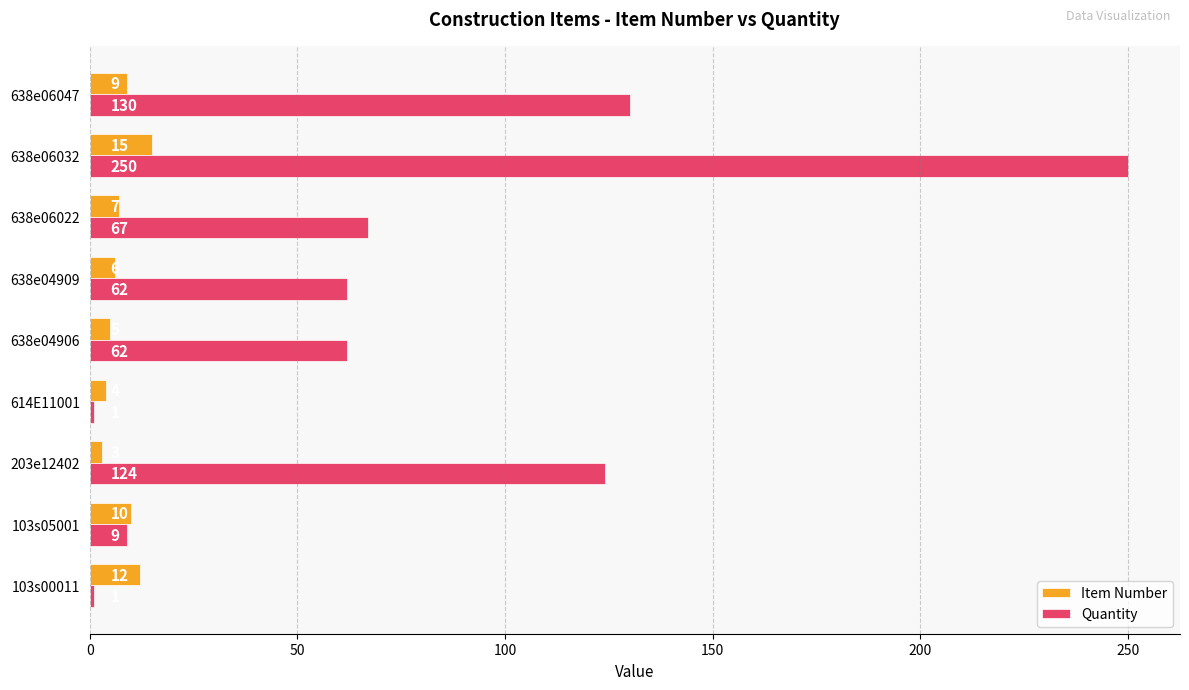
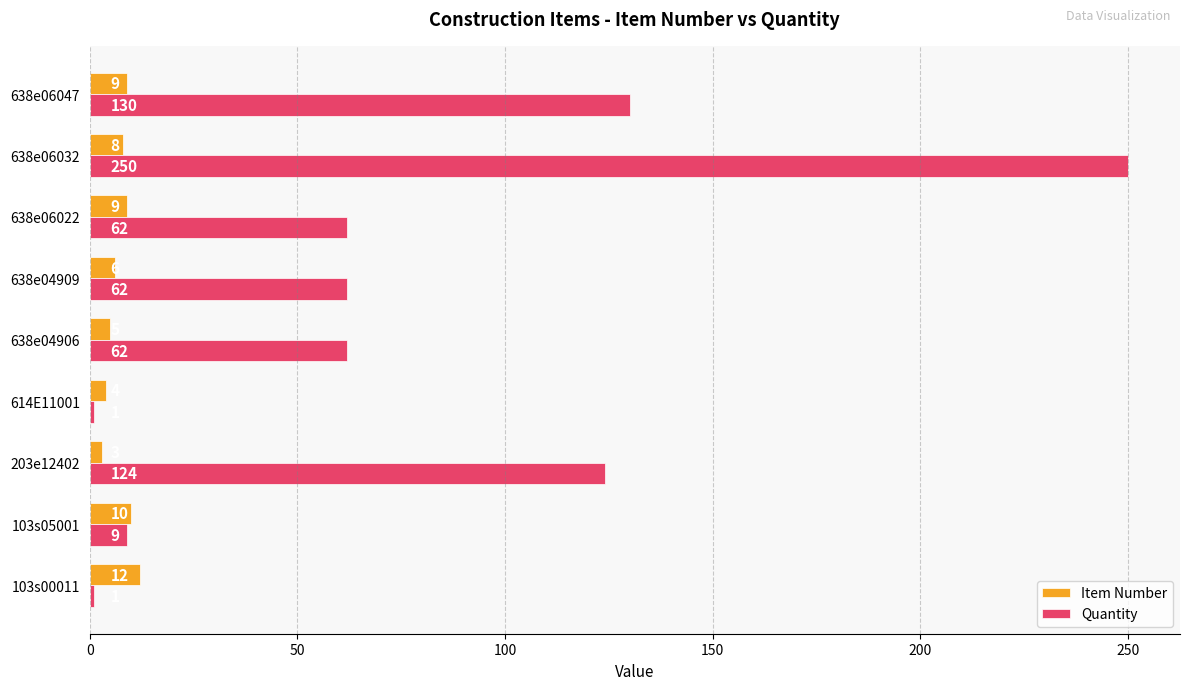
  {
    "Item Number": {
      "638e06047": 9,
-     "638e06032": 15,
-     "638e06022": 7,
+     "638e06032": 8,
+     "638e06022": 9,
      "103s05001": 10,
      "103s00011": 12
    },
    "Quantity": {
      "638e06047": 130,
      "638e06032": 250,
-     "638e06022": 67,
+     "638e06022": 62,
      "638e04909": 62,
      "638e04906": 62,
      "203e12402": 124,
      "103s05001": 9
    }
  }
